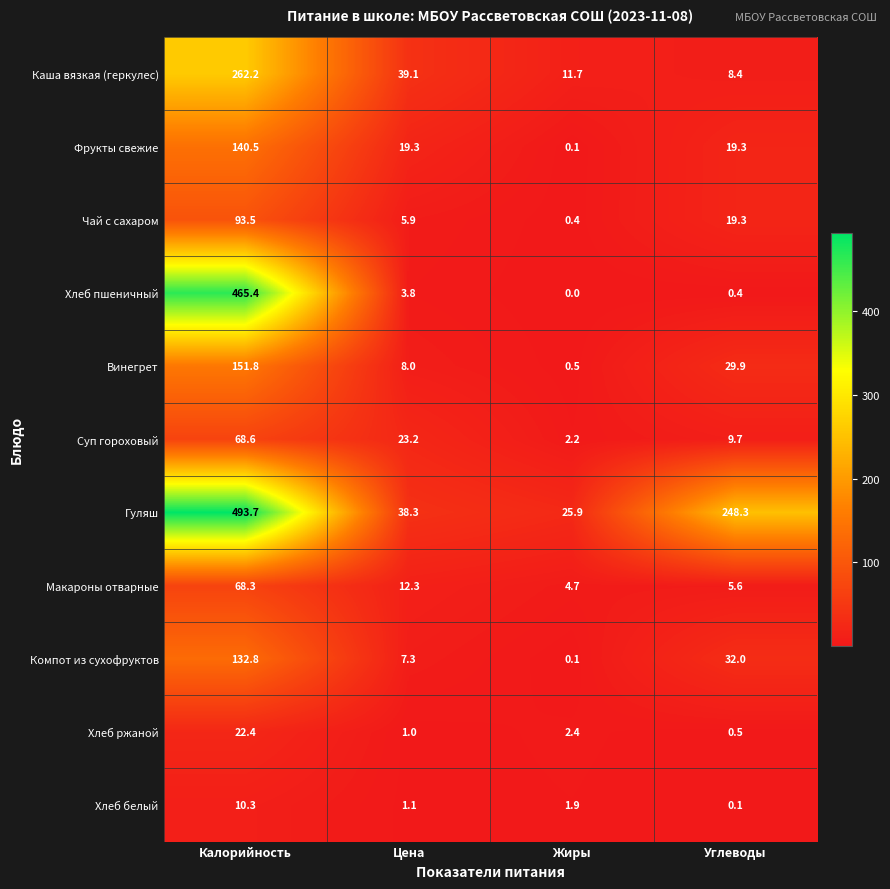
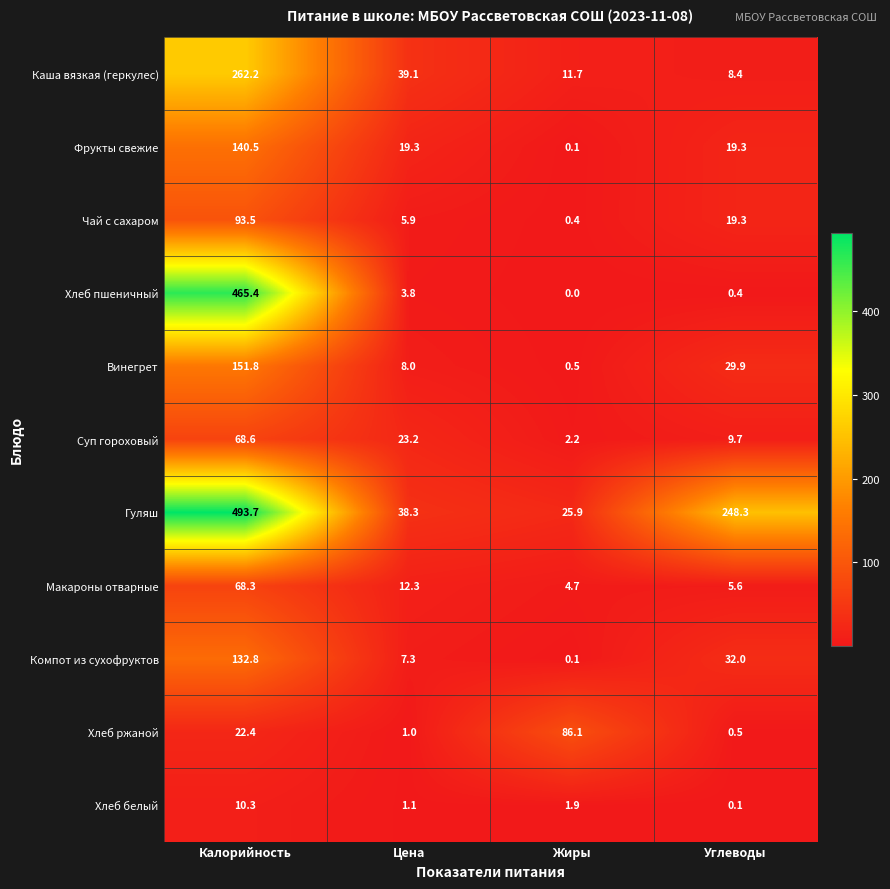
  {
    "Каша вязкая (геркулес)": {
      "Калорийность": 262.2,
      "Цена": 39.1,
      "Жиры": 11.7,
      "Углеводы": 8.4
    },
    "Фрукты свежие": {
      "Калорийность": 140.5,
      "Цена": 19.3,
      "Жиры": 0.1,
      "Углеводы": 19.3
    },
    "Чай с сахаром": {
      "Калорийность": 93.5,
      "Цена": 5.9,
      "Жиры": 0.4,
      "Углеводы": 19.3
    },
    "Хлеб пшеничный": {
      "Калорийность": 465.4,
      "Цена": 3.8,
      "Жиры": 0.0,
      "Углеводы": 0.4
    },
    "Винегрет": {
      "Калорийность": 151.8,
      "Цена": 8.0,
      "Жиры": 0.5,
      "Углеводы": 29.9
    },
    "Суп гороховый": {
      "Калорийность": 68.6,
      "Цена": 23.2,
      "Жиры": 2.2,
      "Углеводы": 9.7
    },
    "Гуляш": {
      "Калорийность": 493.7,
      "Цена": 38.3,
      "Жиры": 25.9,
      "Углеводы": 248.3
    },
    "Макароны отварные": {
      "Калорийность": 68.3,
      "Цена": 12.3,
      "Жиры": 4.7,
      "Углеводы": 5.6
    },
    "Компот из сухофруктов": {
      "Калорийность": 132.8,
      "Цена": 7.3,
      "Жиры": 0.1,
      "Углеводы": 32.0
    },
    "Хлеб ржаной": {
      "Калорийность": 22.4,
      "Цена": 1.0,
-     "Жиры": 2.4,
+     "Жиры": 86.1,
      "Углеводы": 0.5
    },
    "Хлеб белый": {
      "Калорийность": 10.3,
      "Цена": 1.1,
      "Жиры": 1.9,
      "Углеводы": 0.1
    }
  }
